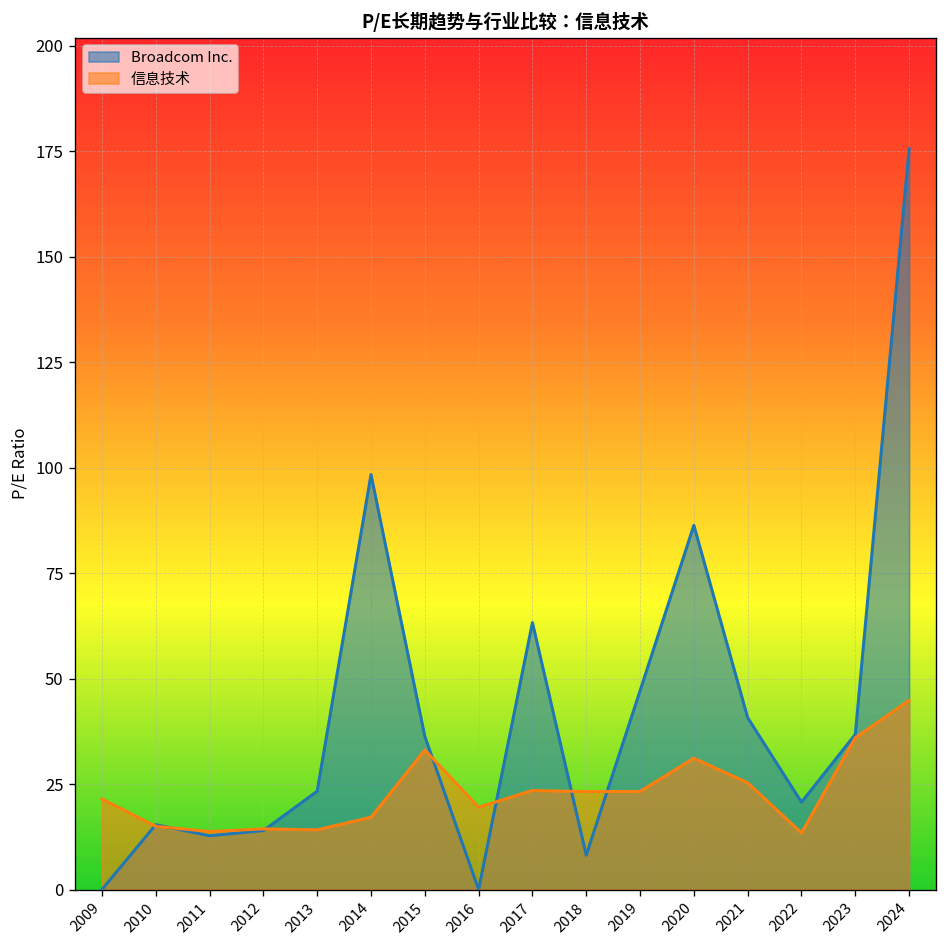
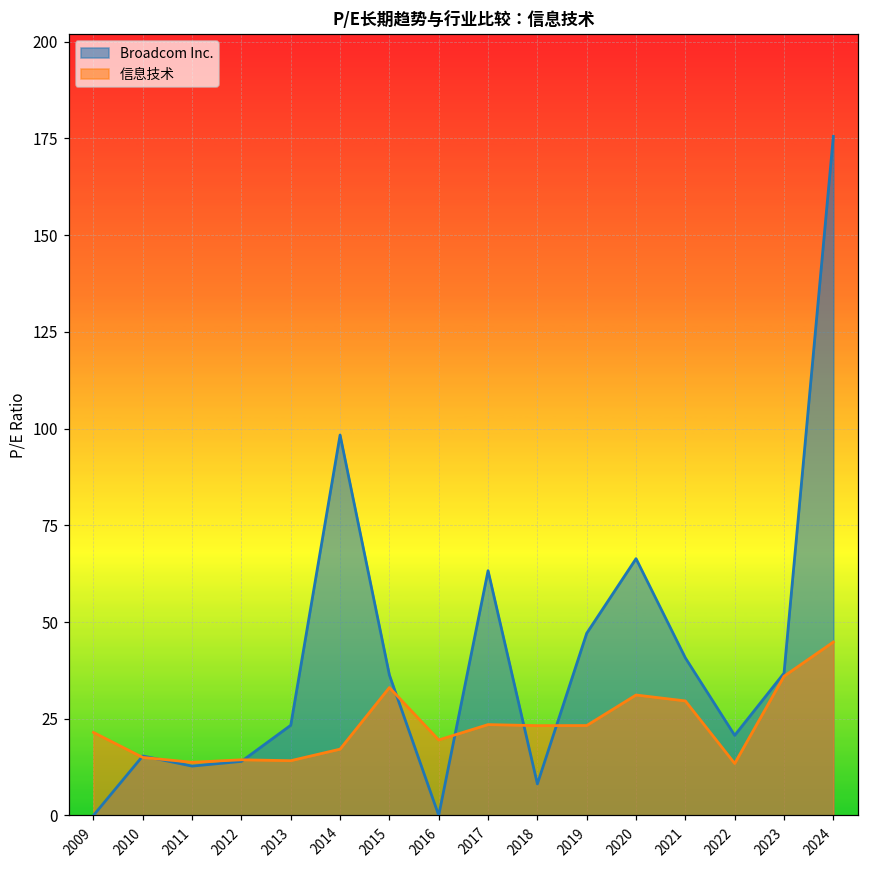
  {
    "Broadcom Inc.": {
      "2009": 0,
      "2011": 13,
      "2013": 23,
      "2014": 98,
      "2015": 36,
      "2016": 0,
      "2017": 63,
      "2018": 8,
      "2019": 47,
-     "2020": 86,
+     "2020": 66,
      "2021": 41,
      "2022": 21,
      "2023": 37,
      "2024": 176
    },
    "信息技术": {
      "2009": 21,
      "2011": 14,
      "2013": 14,
      "2014": 17,
      "2015": 33,
      "2016": 20,
      "2017": 23,
      "2018": 23,
      "2019": 23,
      "2020": 31,
-     "2021": 25,
+     "2021": 30,
      "2022": 13,
      "2023": 36,
      "2024": 45
    }
  }
